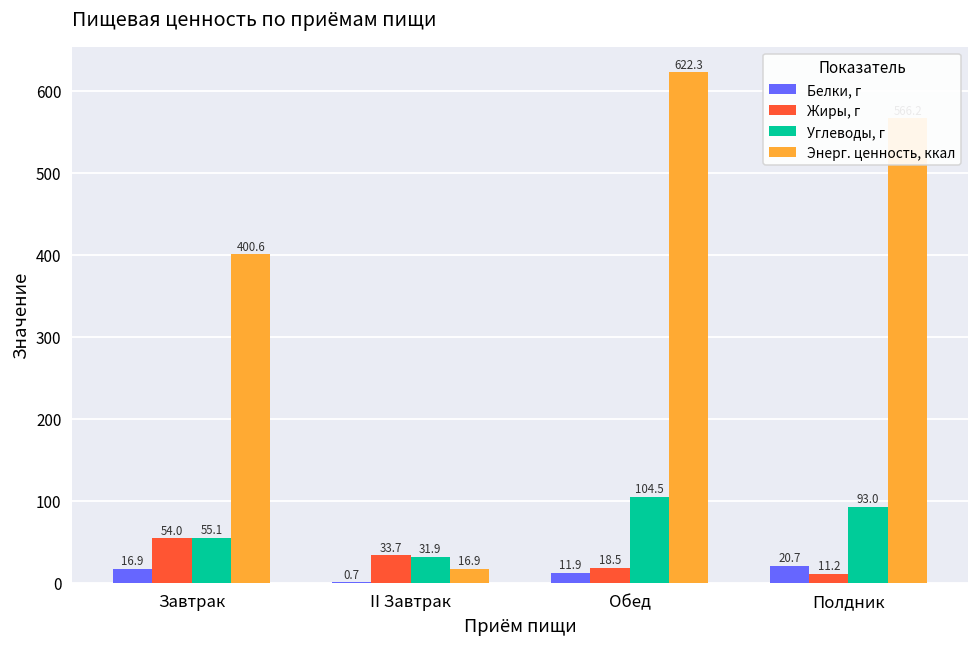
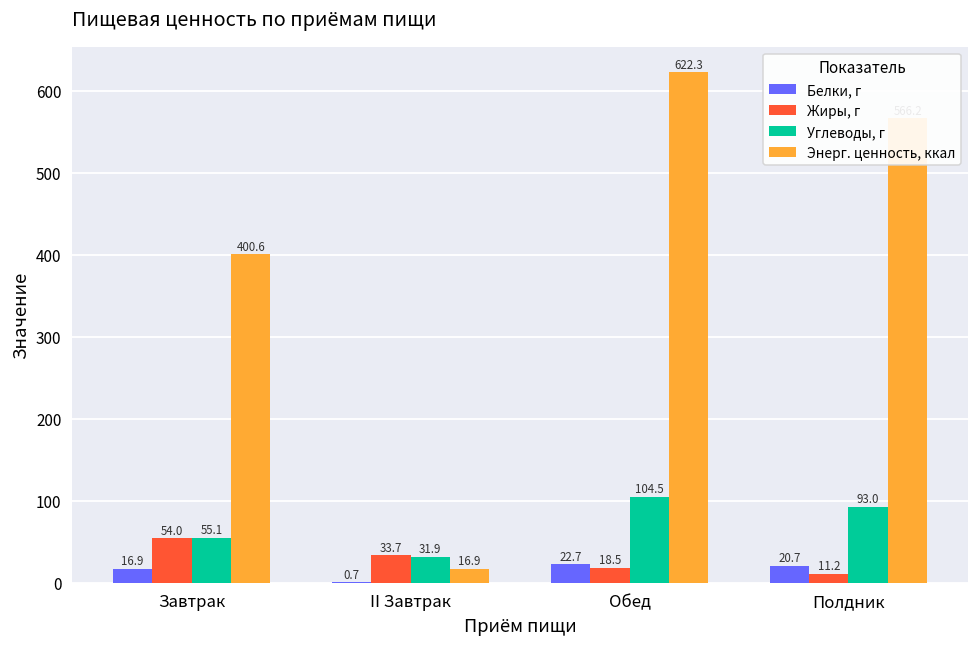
  {
    "Белки, г": {
      "Завтрак": 16.9,
      "II Завтрак": 0.7,
-     "Обед": 11.9,
+     "Обед": 22.7,
      "Полдник": 20.7
    },
    "Жиры, г": {
      "Завтрак": 54.0,
      "II Завтрак": 33.7,
      "Обед": 18.5,
      "Полдник": 11.2
    },
    "Углеводы, г": {
      "Завтрак": 55.1,
      "II Завтрак": 31.9,
      "Обед": 104.5,
      "Полдник": 93.0
    },
    "Энерг. ценность, ккал": {
      "Завтрак": 400.6,
      "II Завтрак": 16.9,
      "Обед": 622.3
    }
  }
